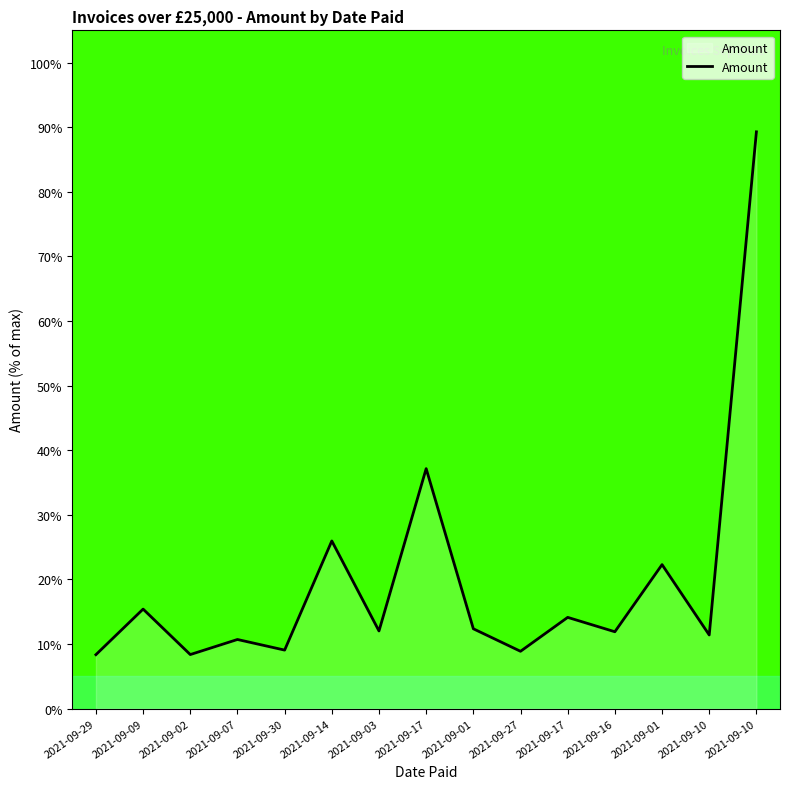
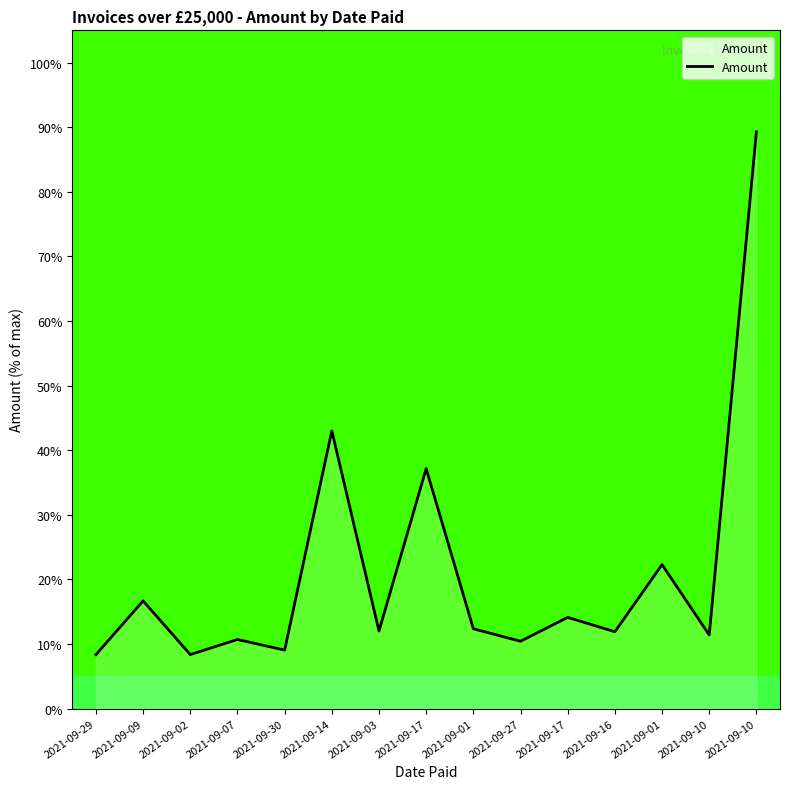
  {
    "2021-09-29": "8%",
-   "2021-09-09": "15%",
+   "2021-09-09": "17%",
    "2021-09-02": "8%",
    "2021-09-07": "11%",
    "2021-09-30": "9%",
-   "2021-09-14": "26%",
+   "2021-09-14": "43%",
    "2021-09-03": "12%",
-   "2021-09-27": "9%",
+   "2021-09-27": "10%",
    "2021-09-16": "12%"
  }
